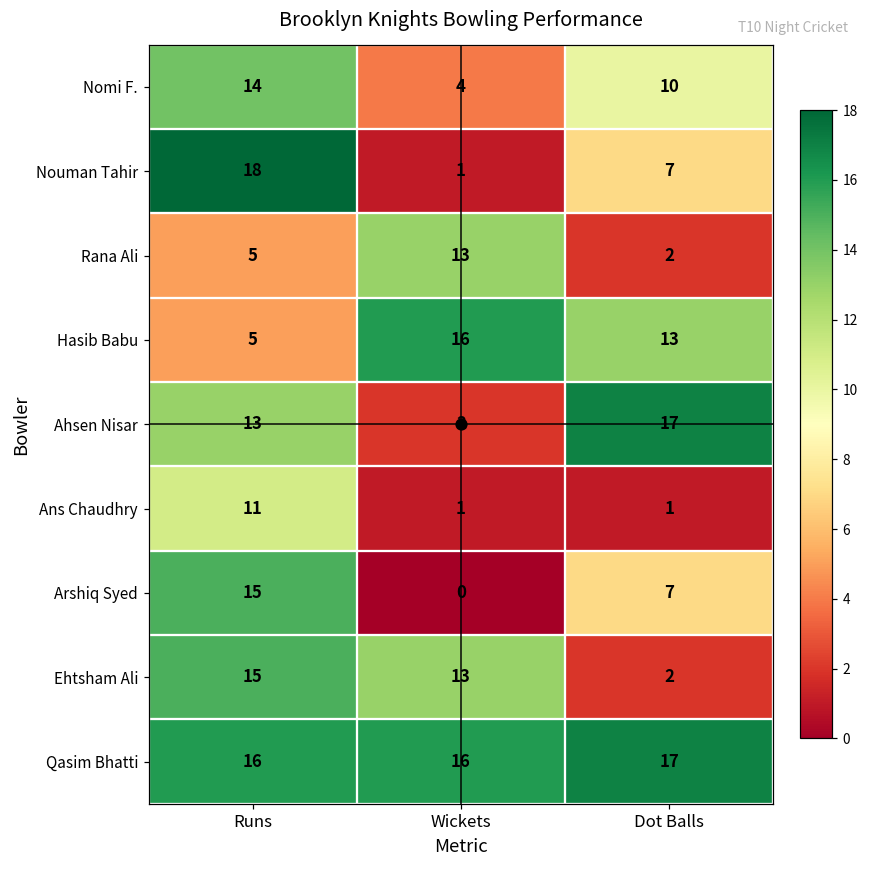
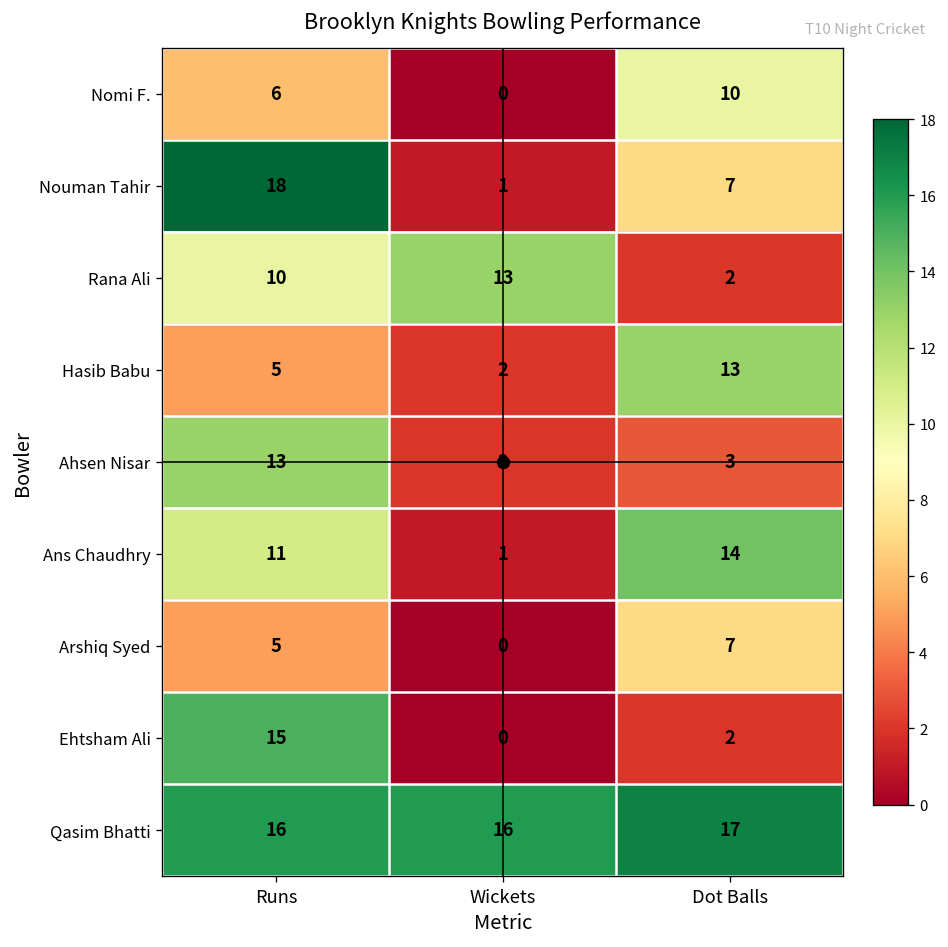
  {
    "Nomi F.": {
-     "Runs": 14,
-     "Wickets": 4,
+     "Runs": 6,
+     "Wickets": 0,
      "Dot Balls": 10
    },
    "Nouman Tahir": {
      "Runs": 18,
      "Wickets": 1,
      "Dot Balls": 7
    },
    "Rana Ali": {
-     "Runs": 5,
+     "Runs": 10,
      "Wickets": 13,
      "Dot Balls": 2
    },
    "Hasib Babu": {
      "Runs": 5,
-     "Wickets": 16,
+     "Wickets": 2,
      "Dot Balls": 13
    },
    "Ahsen Nisar": {
      "Runs": 13,
-     "Dot Balls": 17
+     "Dot Balls": 3
    },
    "Ans Chaudhry": {
      "Runs": 11,
      "Wickets": 1,
-     "Dot Balls": 1
+     "Dot Balls": 14
    },
    "Arshiq Syed": {
-     "Runs": 15,
+     "Runs": 5,
      "Wickets": 0,
      "Dot Balls": 7
    },
    "Ehtsham Ali": {
      "Runs": 15,
-     "Wickets": 13,
+     "Wickets": 0,
      "Dot Balls": 2
    },
    "Qasim Bhatti": {
      "Runs": 16,
      "Wickets": 16,
      "Dot Balls": 17
    }
  }
